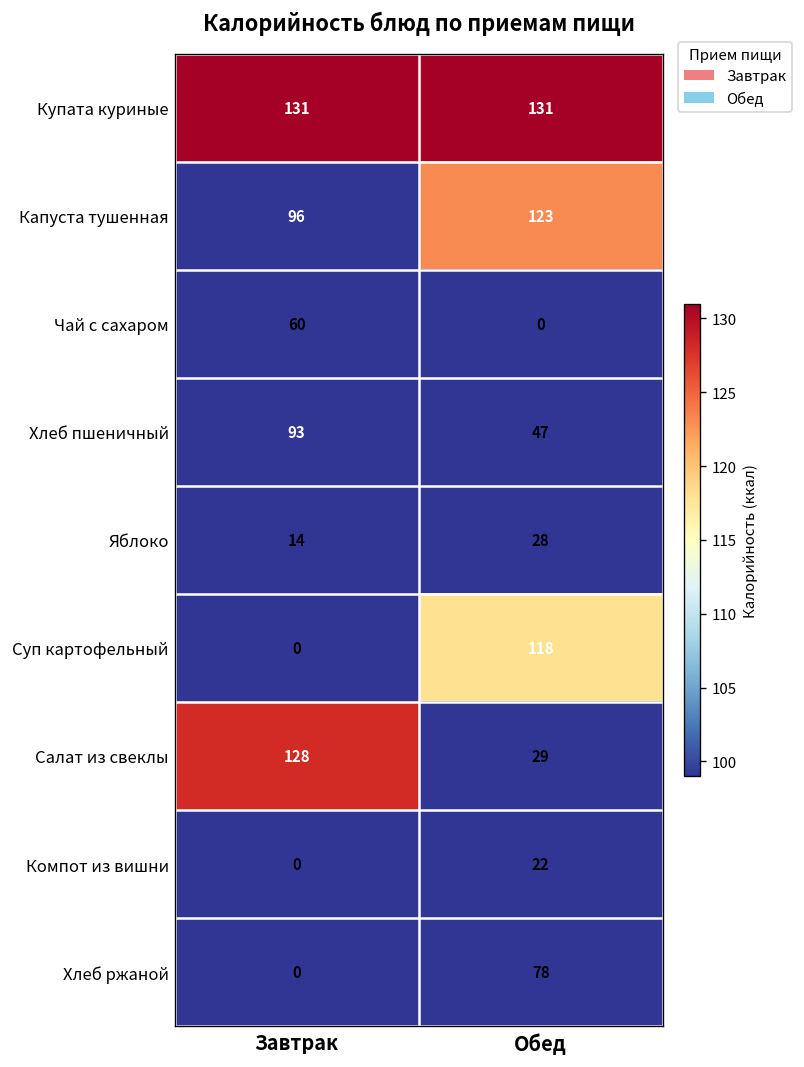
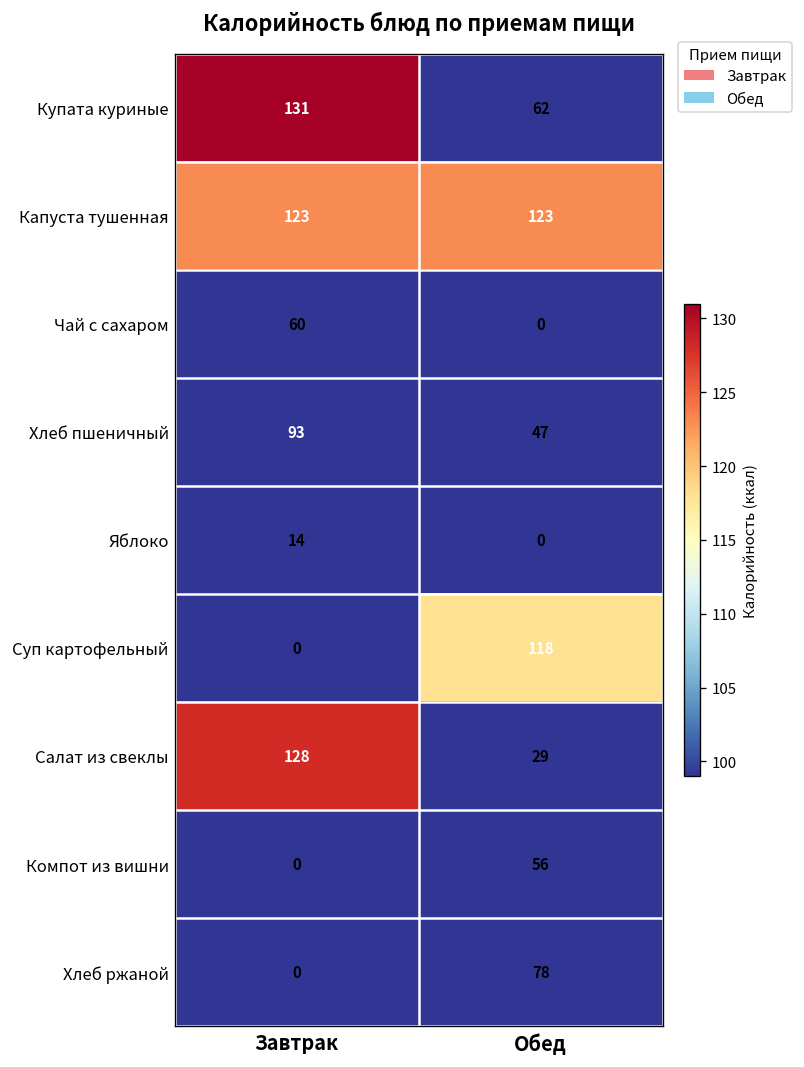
  {
    "Купата куриные": {
      "Завтрак": 131,
-     "Обед": 131
+     "Обед": 62
    },
    "Капуста тушенная": {
-     "Завтрак": 96,
+     "Завтрак": 123,
      "Обед": 123
    },
    "Чай с сахаром": {
      "Завтрак": 60,
      "Обед": 0
    },
    "Хлеб пшеничный": {
      "Завтрак": 93,
      "Обед": 47
    },
    "Яблоко": {
      "Завтрак": 14,
-     "Обед": 28
+     "Обед": 0
    },
    "Суп картофельный": {
      "Завтрак": 0,
      "Обед": 118
    },
    "Салат из свеклы": {
      "Завтрак": 128,
      "Обед": 29
    },
    "Компот из вишни": {
      "Завтрак": 0,
-     "Обед": 22
+     "Обед": 56
    },
    "Хлеб ржаной": {
      "Завтрак": 0,
      "Обед": 78
    }
  }
